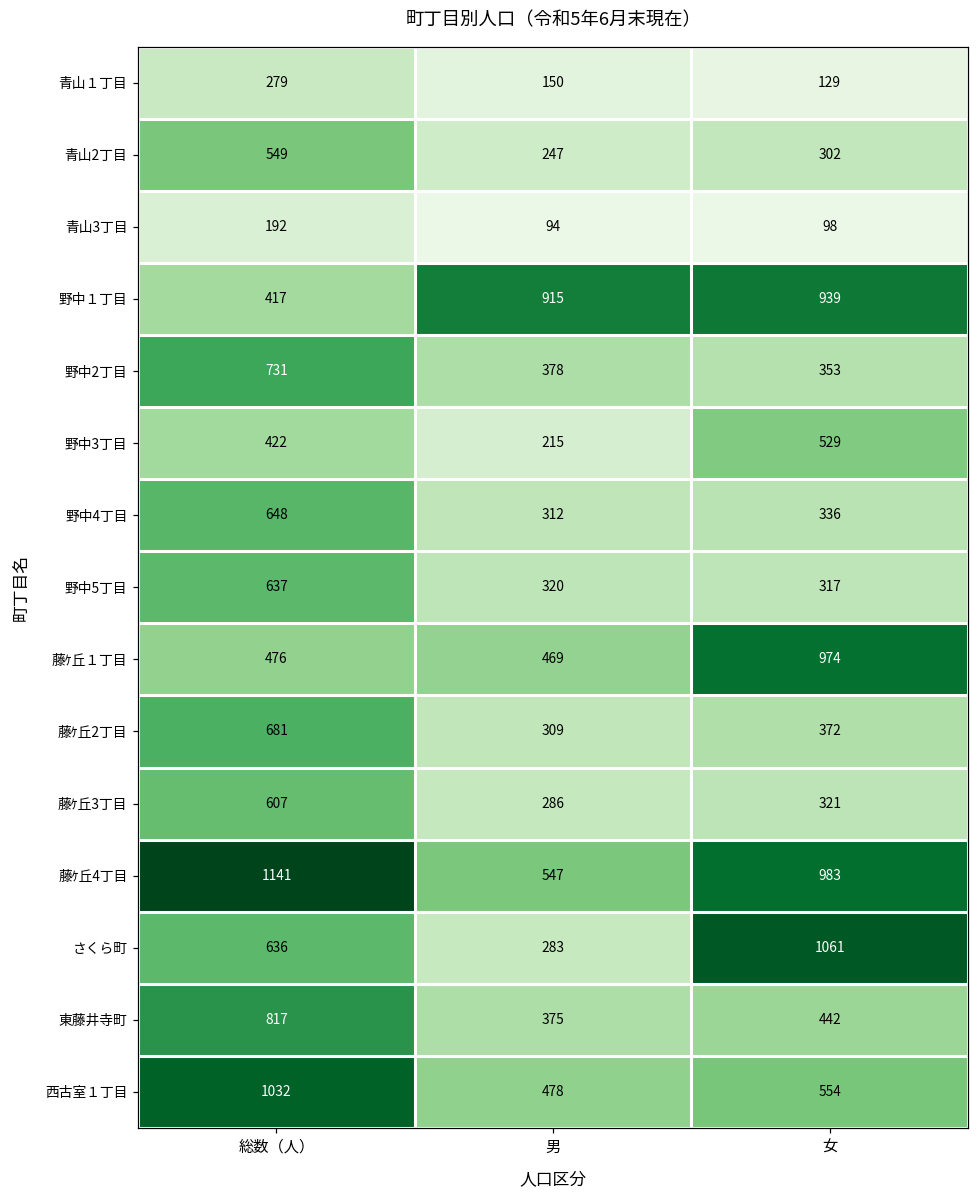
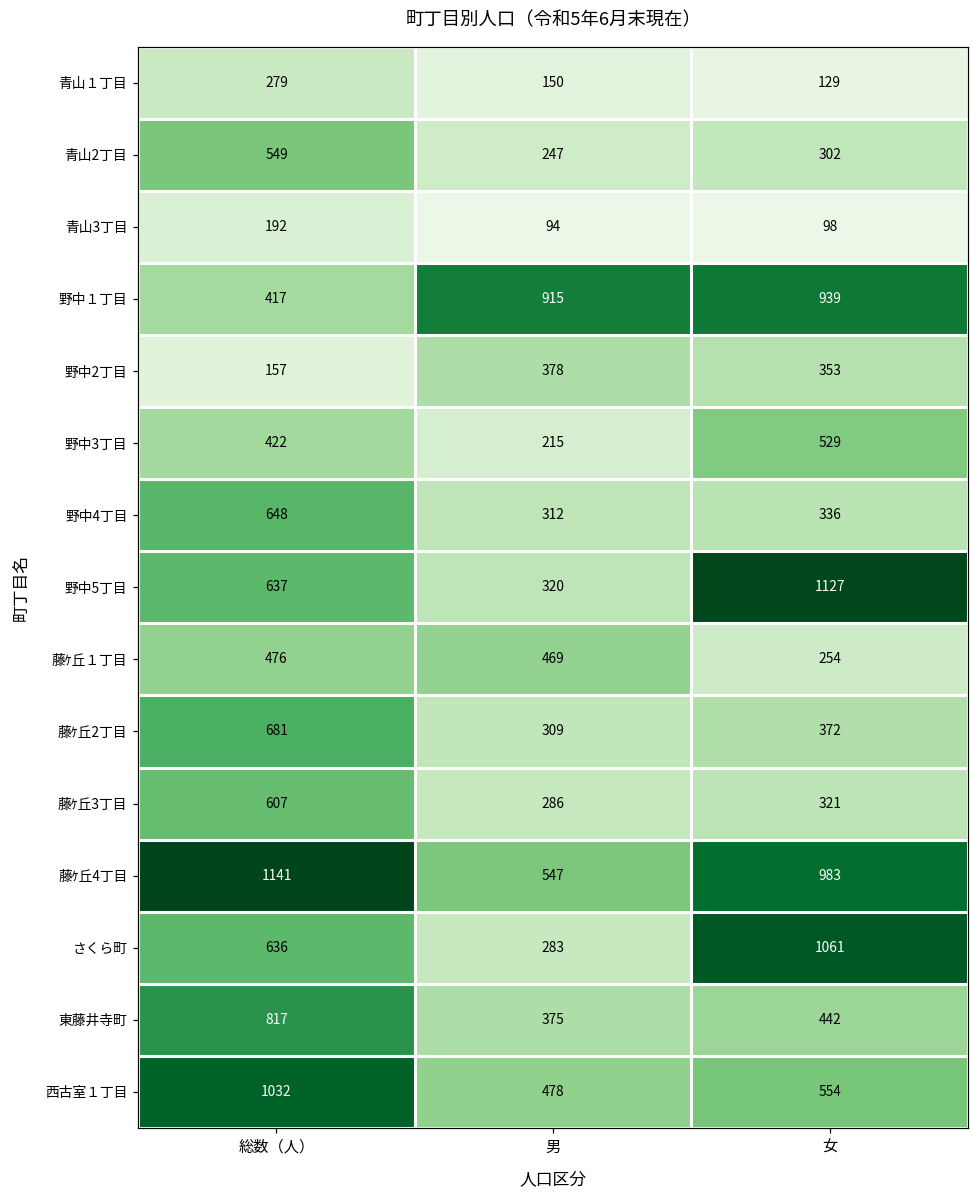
  {
    "青山１丁目": {
      "総数（人）": 279,
      "男": 150,
      "女": 129
    },
    "青山2丁目": {
      "総数（人）": 549,
      "男": 247,
      "女": 302
    },
    "青山3丁目": {
      "総数（人）": 192,
      "男": 94,
      "女": 98
    },
    "野中１丁目": {
      "総数（人）": 417,
      "男": 915,
      "女": 939
    },
    "野中2丁目": {
-     "総数（人）": 731,
+     "総数（人）": 157,
      "男": 378,
      "女": 353
    },
    "野中3丁目": {
      "総数（人）": 422,
      "男": 215,
      "女": 529
    },
    "野中4丁目": {
      "総数（人）": 648,
      "男": 312,
      "女": 336
    },
    "野中5丁目": {
      "総数（人）": 637,
      "男": 320,
-     "女": 317
+     "女": 1127
    },
    "藤ｹ丘１丁目": {
      "総数（人）": 476,
      "男": 469,
-     "女": 974
+     "女": 254
    },
    "藤ｹ丘2丁目": {
      "総数（人）": 681,
      "男": 309,
      "女": 372
    },
    "藤ｹ丘3丁目": {
      "総数（人）": 607,
      "男": 286,
      "女": 321
    },
    "藤ｹ丘4丁目": {
      "総数（人）": 1141,
      "男": 547,
      "女": 983
    },
    "さくら町": {
      "総数（人）": 636,
      "男": 283,
      "女": 1061
    },
    "東藤井寺町": {
      "総数（人）": 817,
      "男": 375,
      "女": 442
    },
    "西古室１丁目": {
      "総数（人）": 1032,
      "男": 478,
      "女": 554
    }
  }
